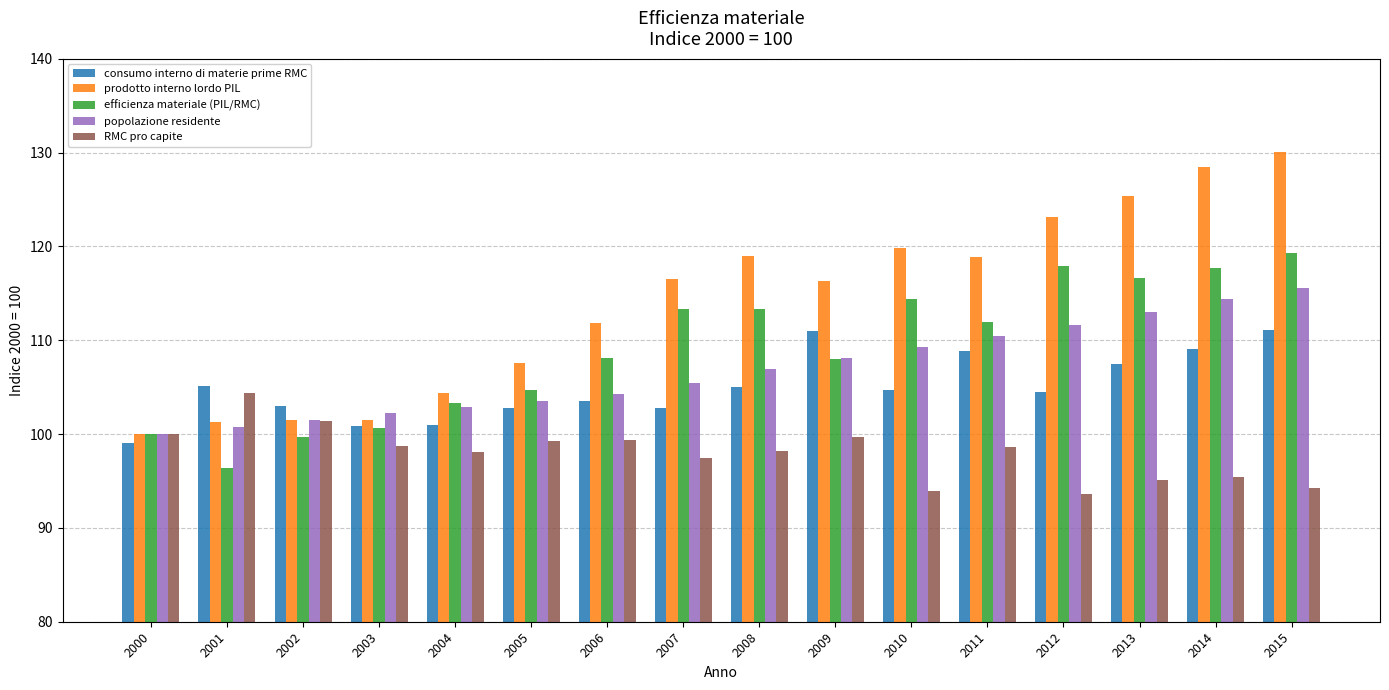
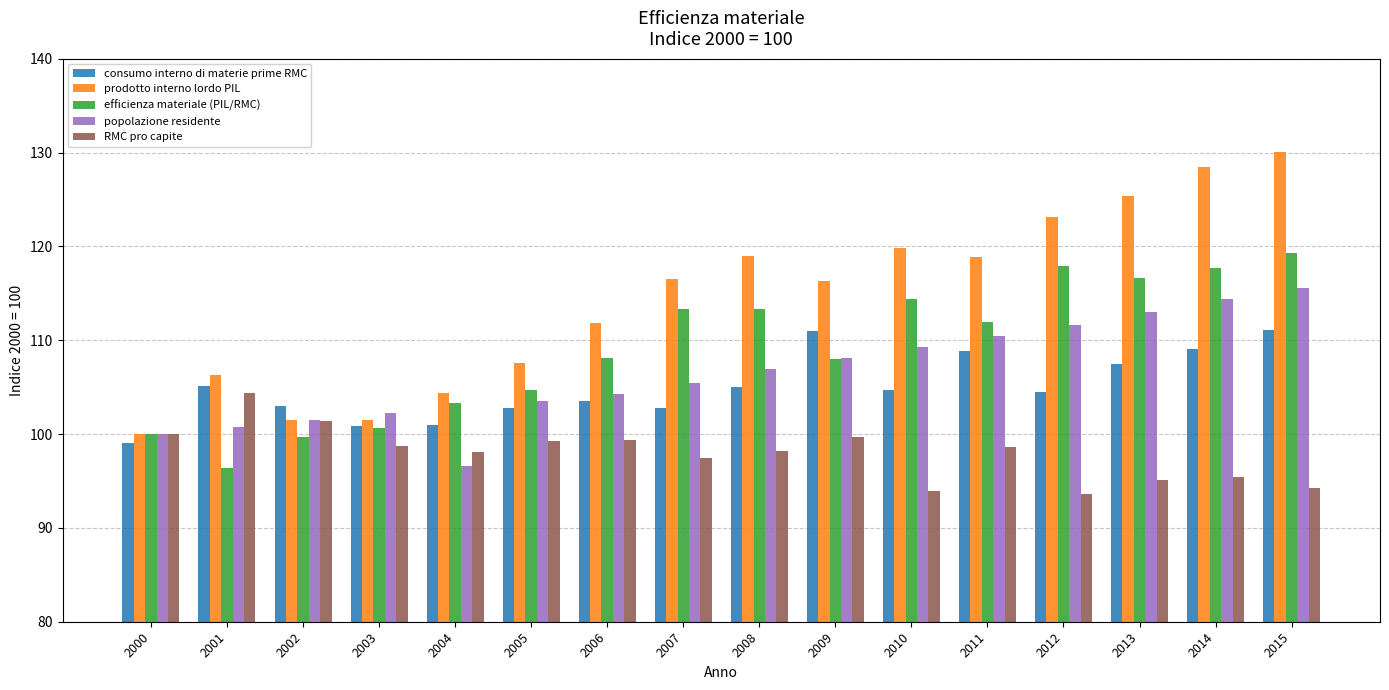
  {
    "consumo interno di materie prime RMC": {
      "2000": 99,
      "2001": 105,
      "2002": 103,
      "2003": 101,
      "2004": 101,
      "2005": 103,
      "2006": 104,
      "2007": 103,
      "2008": 105,
      "2009": 111,
      "2010": 105,
      "2011": 109,
      "2012": 104,
      "2013": 108,
      "2014": 109,
      "2015": 111
    },
    "prodotto interno lordo PIL": {
      "2000": 100,
-     "2001": 101,
+     "2001": 106,
      "2002": 101,
      "2003": 102,
      "2004": 104,
      "2005": 108,
      "2006": 112,
      "2007": 116,
      "2008": 119,
      "2009": 116,
      "2010": 120,
      "2011": 119,
      "2012": 123,
      "2013": 125,
      "2014": 128,
      "2015": 130
    },
    "efficienza materiale (PIL/RMC)": {
      "2000": 100,
      "2001": 96,
      "2002": 100,
      "2003": 101,
      "2004": 103,
      "2005": 105,
      "2006": 108,
      "2007": 113,
      "2008": 113,
      "2009": 108,
      "2010": 114,
      "2011": 112,
      "2012": 118,
      "2013": 117,
      "2014": 118,
      "2015": 119
    },
    "popolazione residente": {
      "2000": 100,
      "2001": 101,
      "2002": 102,
      "2003": 102,
-     "2004": 103,
+     "2004": 97,
      "2005": 104,
      "2006": 104,
      "2007": 105,
      "2008": 107,
      "2009": 108,
      "2010": 109,
      "2011": 110,
      "2012": 112,
      "2013": 113,
      "2014": 114,
      "2015": 116
    },
    "RMC pro capite": {
      "2000": 100,
      "2001": 104,
      "2002": 101,
      "2003": 99,
      "2004": 98,
      "2005": 99,
      "2006": 99,
      "2007": 97,
      "2008": 98,
      "2009": 100,
      "2010": 94,
      "2011": 99,
      "2012": 94,
      "2013": 95,
      "2014": 95,
      "2015": 94
    }
  }
